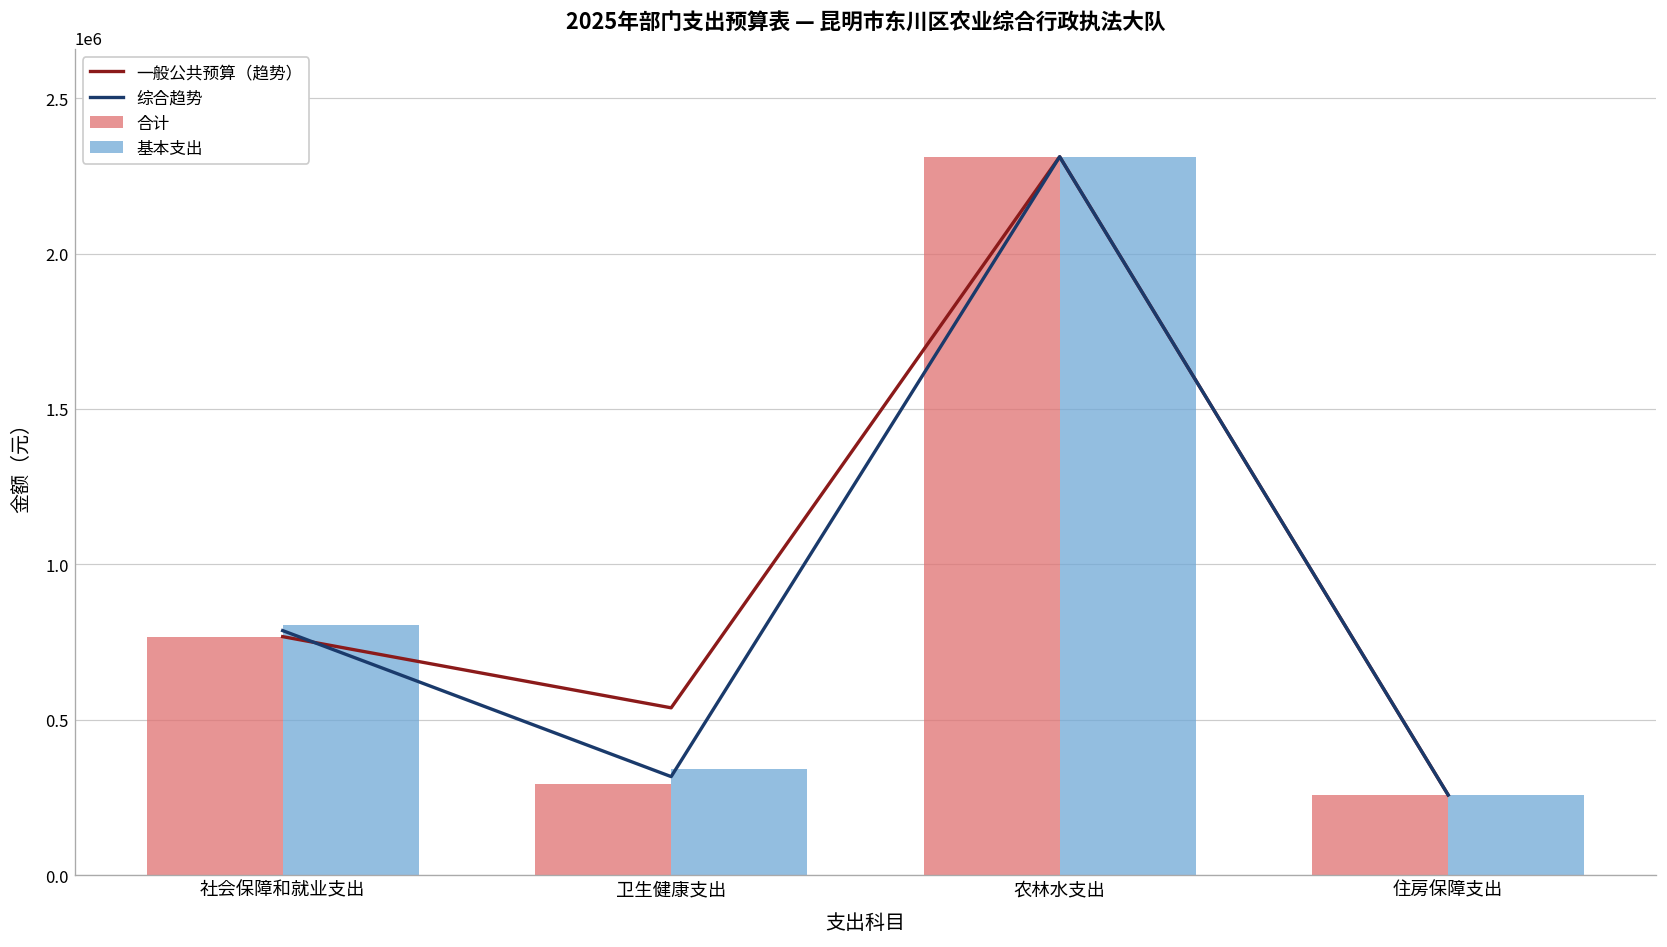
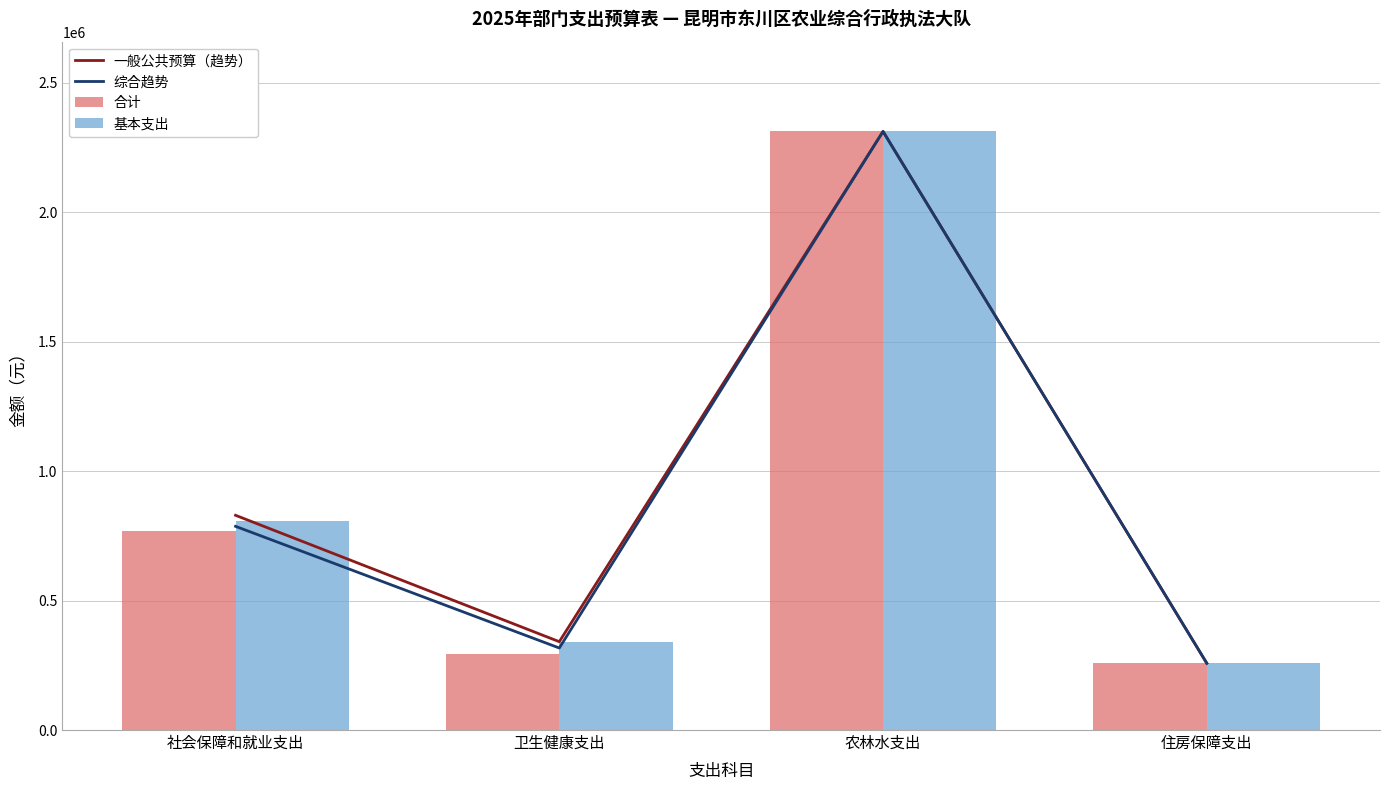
  {
    "合计": {
      "社会保障和就业支出": 770000,
      "卫生健康支出": 290000,
      "农林水支出": 2310000,
      "住房保障支出": 260000
    },
    "一般公共预算（趋势）": {
-     "社会保障和就业支出": 770000,
-     "卫生健康支出": 540000
+     "社会保障和就业支出": 830000,
+     "卫生健康支出": 340000
    },
    "综合趋势": {
      "社会保障和就业支出": 790000,
      "卫生健康支出": 320000
    },
    "基本支出": {
      "社会保障和就业支出": 810000,
      "卫生健康支出": 340000,
      "农林水支出": 2310000,
      "住房保障支出": 260000
    }
  }
